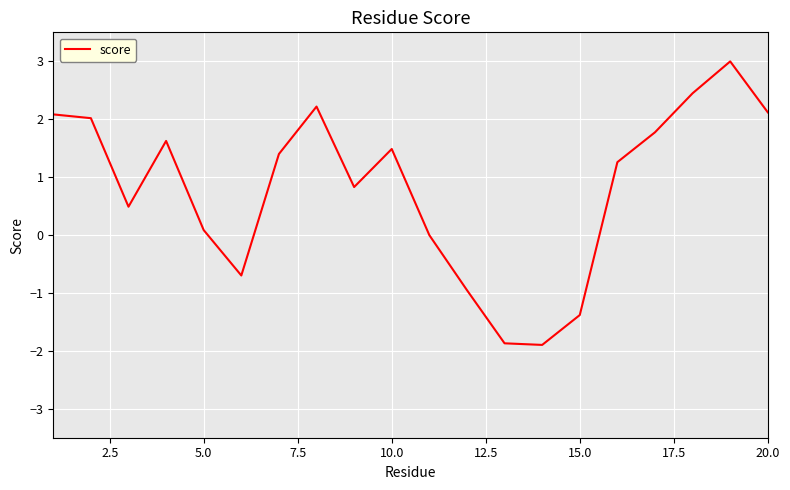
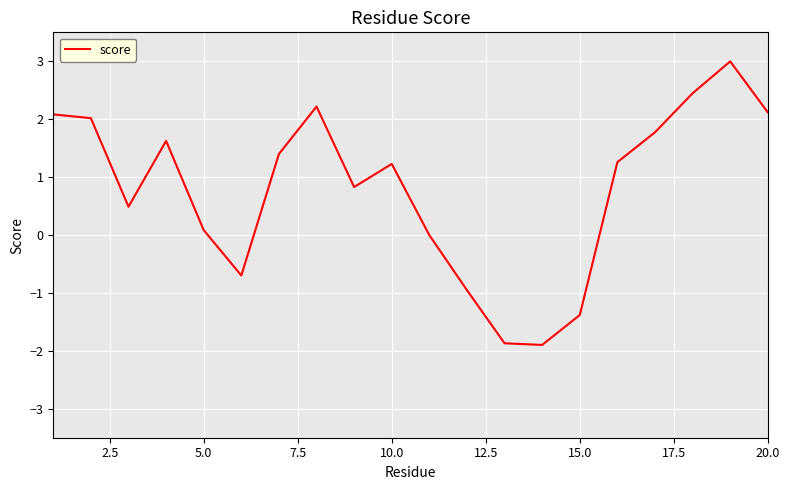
  {
    "5.0": 0.1,
-   "10.0": 1.5,
+   "10.0": 1.2,
    "15.0": -1.4,
    "20.0": 2.1
  }
